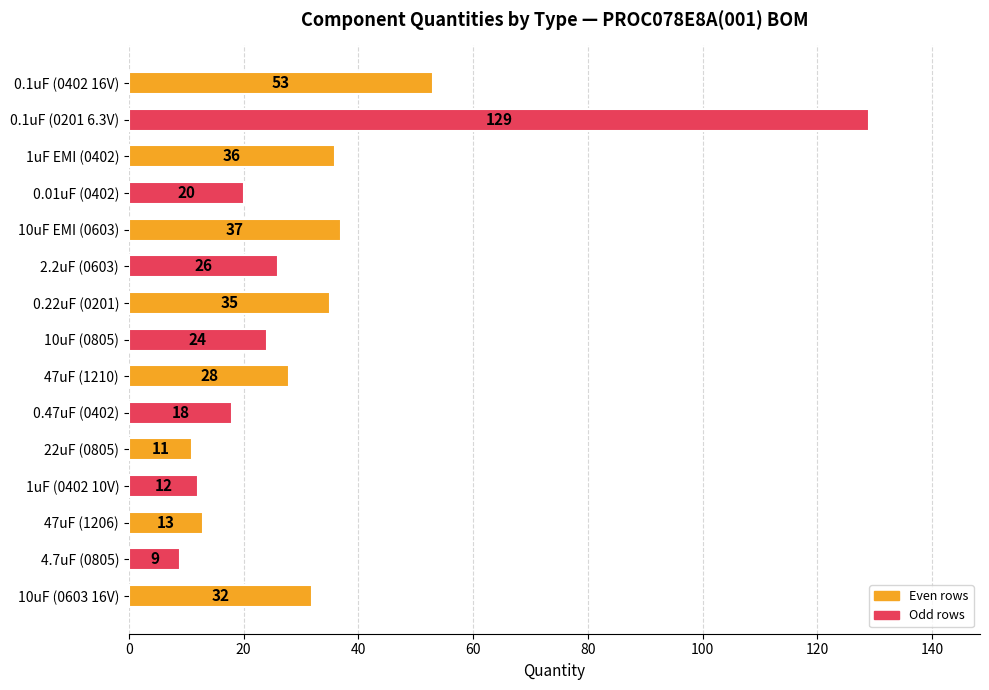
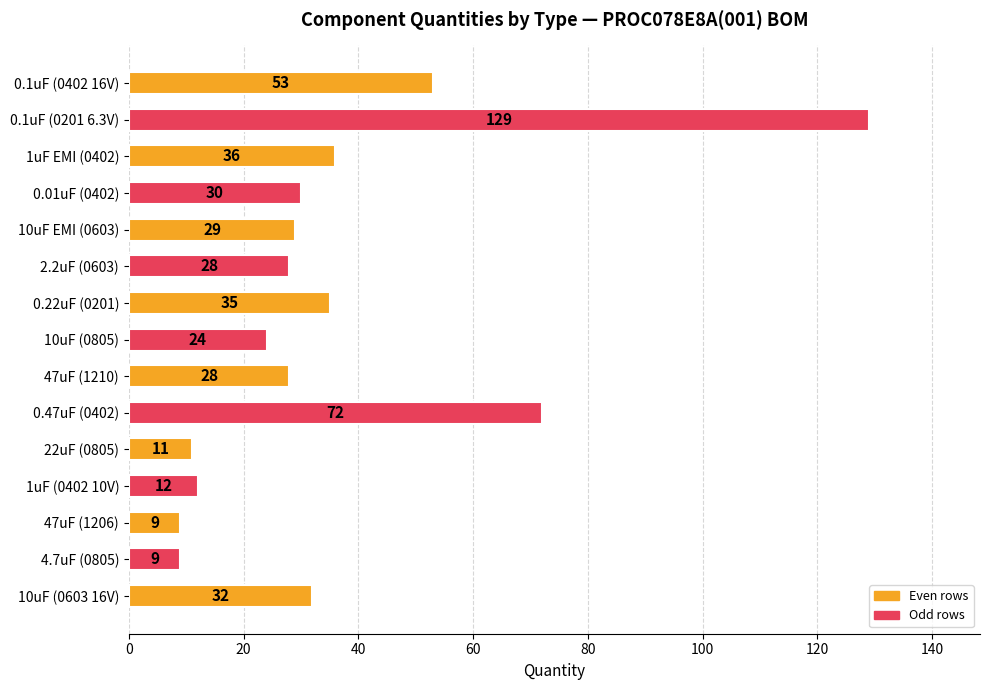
  {
    "0.1uF (0402 16V)": 53,
    "0.1uF (0201 6.3V)": 129,
    "1uF EMI (0402)": 36,
-   "0.01uF (0402)": 20,
-   "10uF EMI (0603)": 37,
-   "2.2uF (0603)": 26,
+   "0.01uF (0402)": 30,
+   "10uF EMI (0603)": 29,
+   "2.2uF (0603)": 28,
    "0.22uF (0201)": 35,
    "10uF (0805)": 24,
    "47uF (1210)": 28,
-   "0.47uF (0402)": 18,
+   "0.47uF (0402)": 72,
    "22uF (0805)": 11,
    "1uF (0402 10V)": 12,
-   "47uF (1206)": 13,
+   "47uF (1206)": 9,
    "4.7uF (0805)": 9,
    "10uF (0603 16V)": 32
  }
